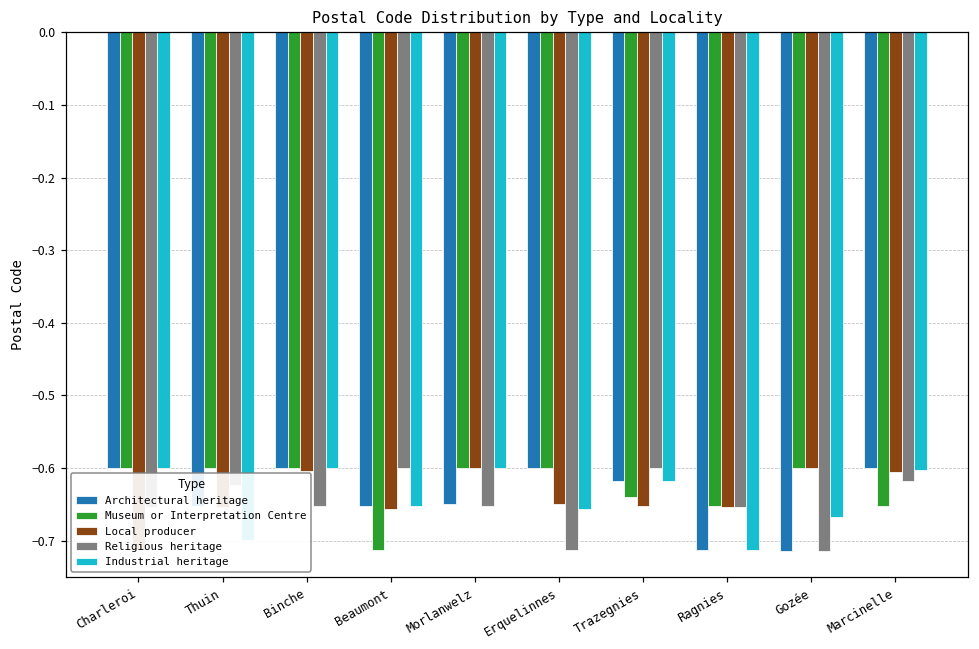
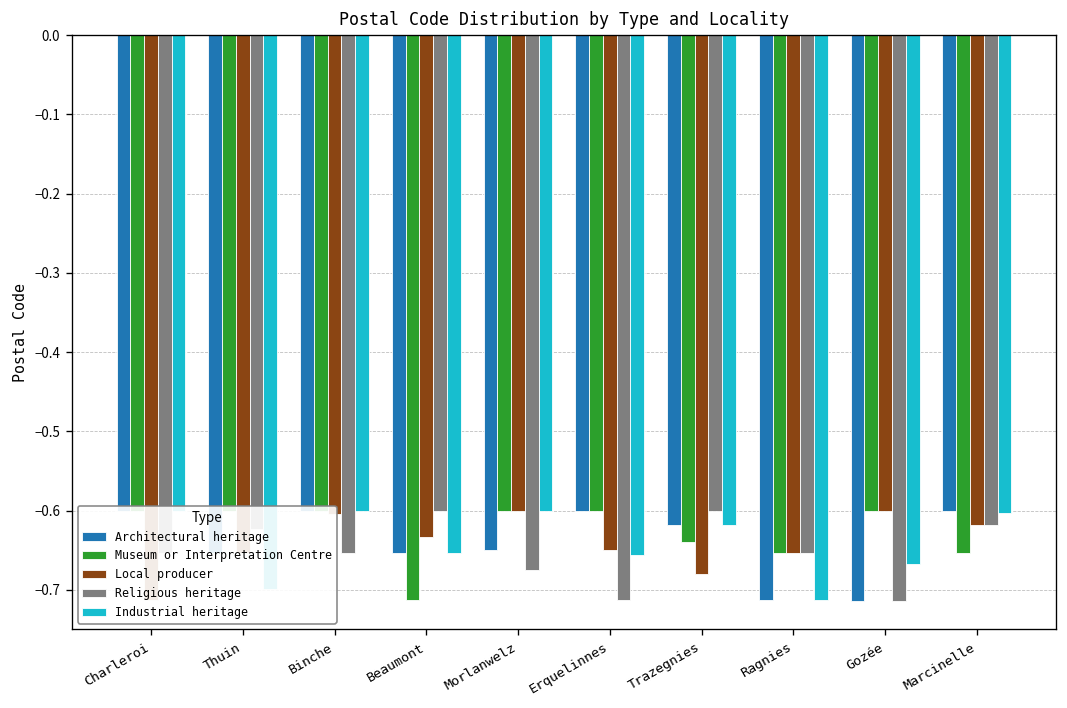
  {
    "Architectural heritage": {
      "Charleroi": -0.60,
      "Binche": -0.60,
      "Beaumont": -0.65,
      "Morlanwelz": -0.65,
      "Erquelinnes": -0.60,
      "Trazegnies": -0.62,
      "Ragnies": -0.71,
      "Gozée": -0.71,
      "Marcinelle": -0.60
    },
    "Museum or Interpretation Centre": {
      "Charleroi": -0.60,
      "Thuin": -0.60,
      "Binche": -0.60,
      "Beaumont": -0.71,
      "Morlanwelz": -0.60,
      "Erquelinnes": -0.60,
      "Trazegnies": -0.64,
      "Ragnies": -0.65,
      "Gozée": -0.60,
      "Marcinelle": -0.65
    },
    "Local producer": {
-     "Beaumont": -0.66,
+     "Beaumont": -0.63,
      "Morlanwelz": -0.60,
      "Erquelinnes": -0.65,
-     "Trazegnies": -0.65,
+     "Trazegnies": -0.68,
      "Ragnies": -0.65,
      "Gozée": -0.60,
-     "Marcinelle": -0.61
+     "Marcinelle": -0.62
    },
    "Religious heritage": {
      "Binche": -0.65,
      "Beaumont": -0.60,
-     "Morlanwelz": -0.65,
+     "Morlanwelz": -0.67,
      "Erquelinnes": -0.71,
      "Trazegnies": -0.60,
      "Ragnies": -0.65,
      "Gozée": -0.71,
      "Marcinelle": -0.62
    },
    "Industrial heritage": {
      "Charleroi": -0.60,
      "Binche": -0.60,
      "Beaumont": -0.65,
      "Morlanwelz": -0.60,
      "Erquelinnes": -0.66,
      "Trazegnies": -0.62,
      "Ragnies": -0.71,
      "Gozée": -0.67,
      "Marcinelle": -0.60
    }
  }
